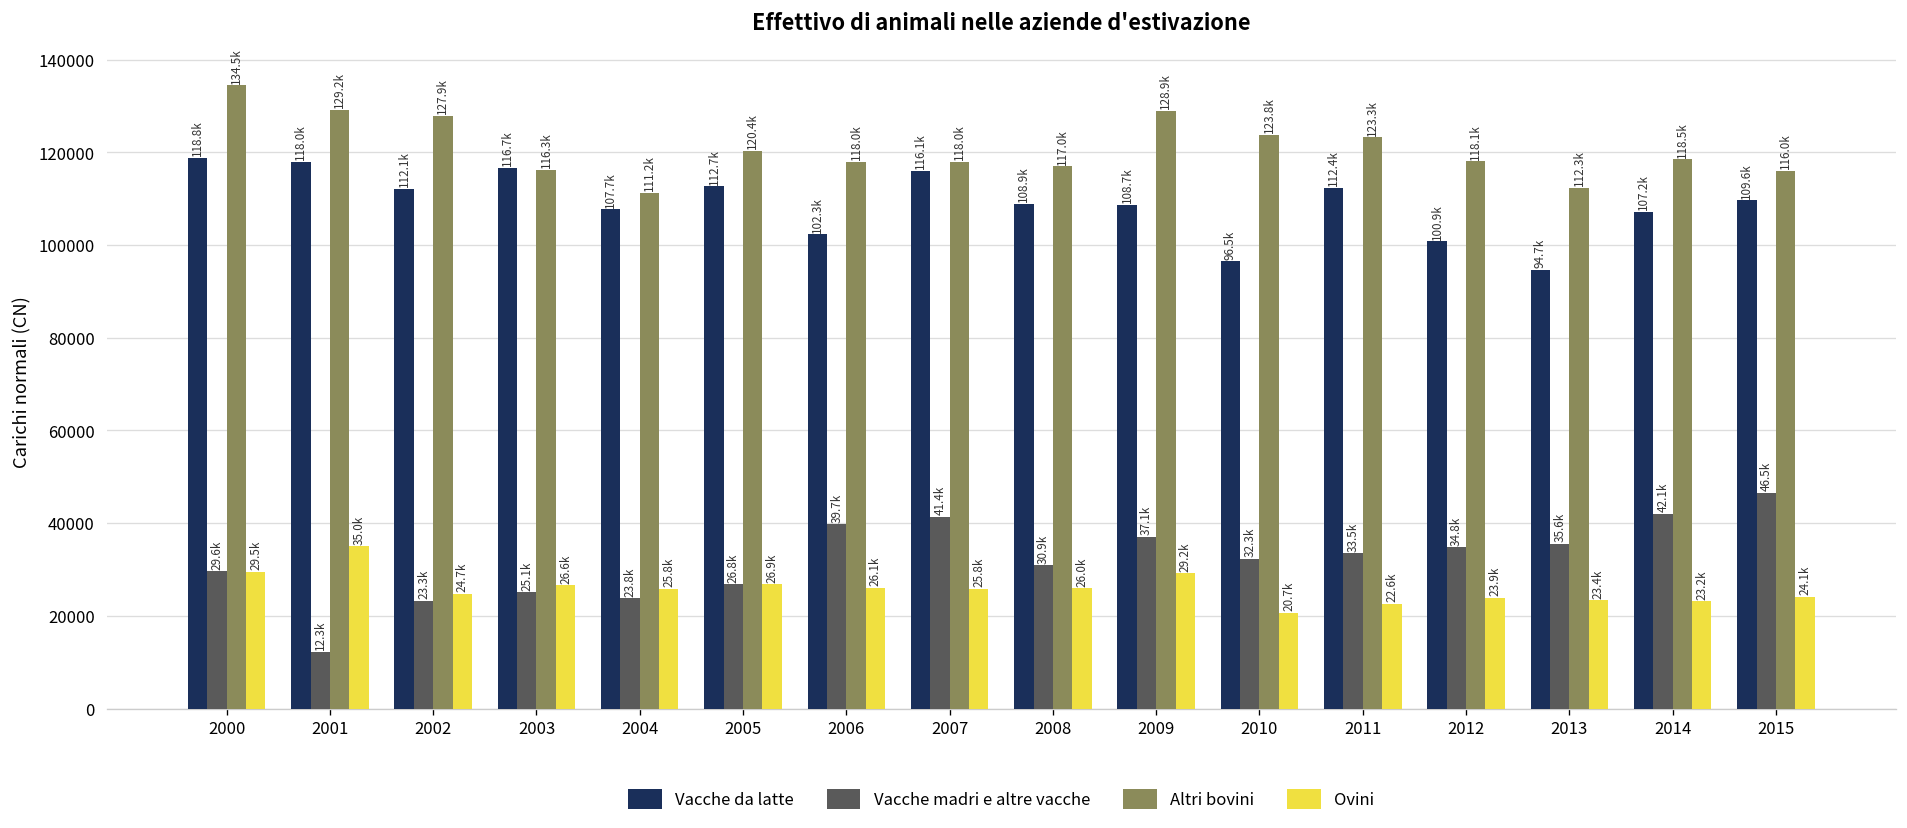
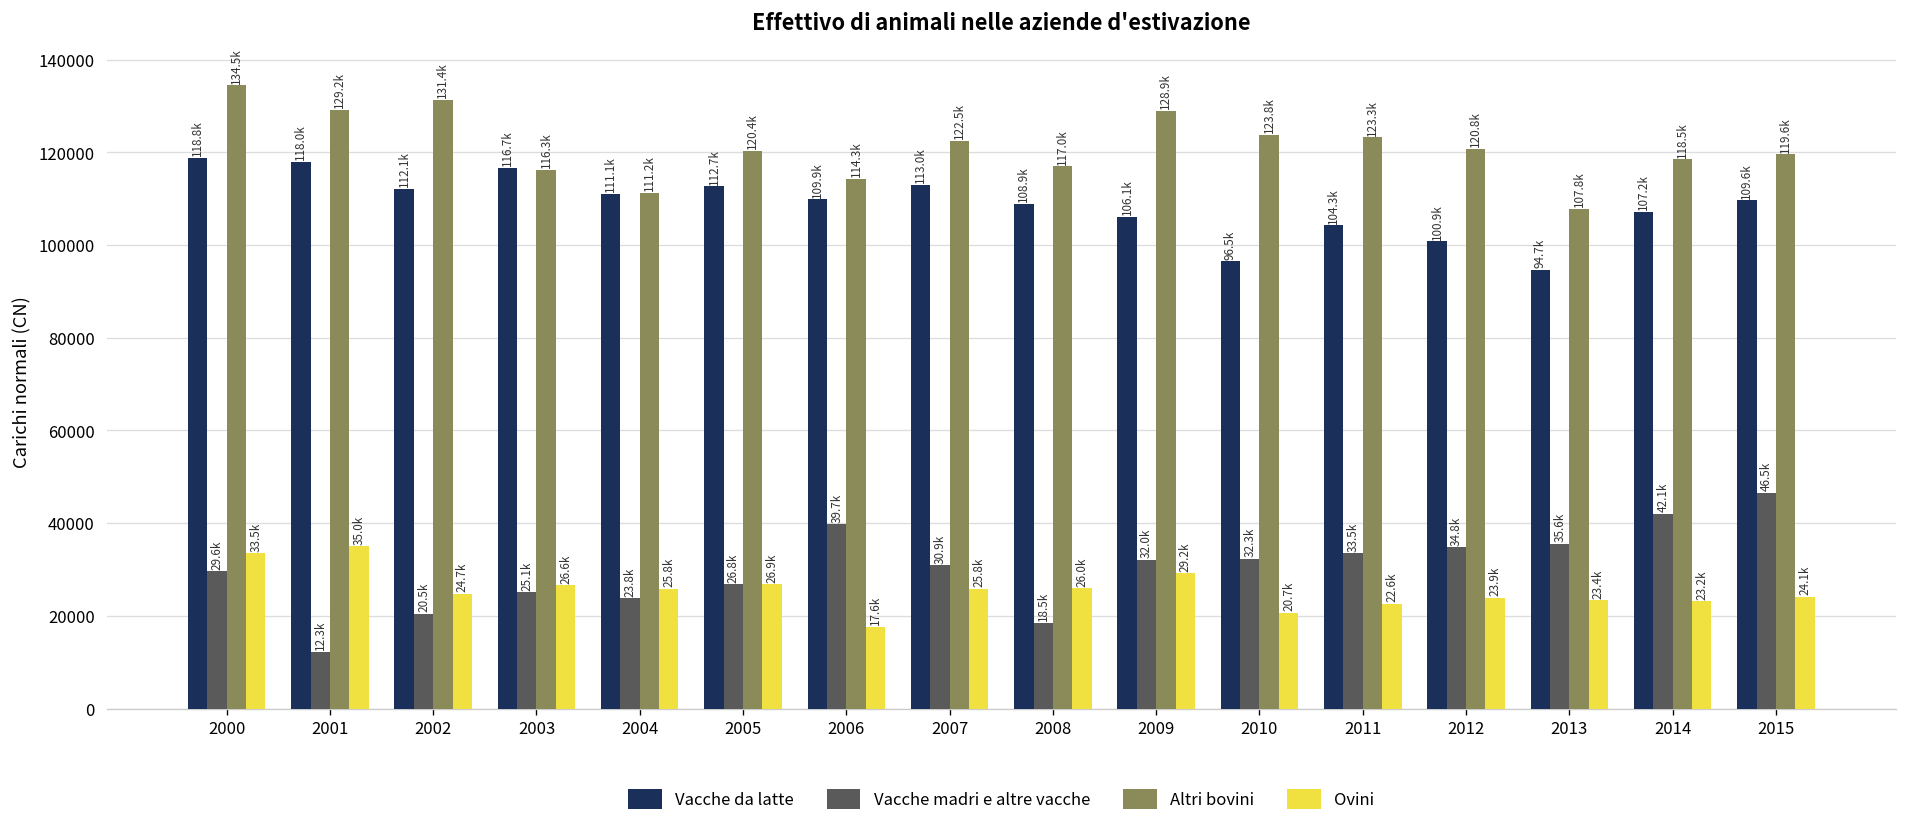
  {
    "Vacche da latte": {
      "2000": "118.8k",
      "2001": "118.0k",
      "2002": "112.1k",
      "2003": "116.7k",
-     "2004": "107.7k",
+     "2004": "111.1k",
      "2005": "112.7k",
-     "2006": "102.3k",
-     "2007": "116.1k",
+     "2006": "109.9k",
+     "2007": "113.0k",
      "2008": "108.9k",
-     "2009": "108.7k",
+     "2009": "106.1k",
      "2010": "96.5k",
-     "2011": "112.4k",
+     "2011": "104.3k",
      "2012": "100.9k",
      "2013": "94.7k",
      "2014": "107.2k",
      "2015": "109.6k"
    },
    "Vacche madri e altre vacche": {
      "2000": "29.6k",
      "2001": "12.3k",
-     "2002": "23.3k",
+     "2002": "20.5k",
      "2003": "25.1k",
      "2004": "23.8k",
      "2005": "26.8k",
      "2006": "39.7k",
-     "2007": "41.4k",
-     "2008": "30.9k",
-     "2009": "37.1k",
+     "2007": "30.9k",
+     "2008": "18.5k",
+     "2009": "32.0k",
      "2010": "32.3k",
      "2011": "33.5k",
      "2012": "34.8k",
      "2013": "35.6k",
      "2014": "42.1k",
      "2015": "46.5k"
    },
    "Altri bovini": {
      "2000": "134.5k",
      "2001": "129.2k",
-     "2002": "127.9k",
+     "2002": "131.4k",
      "2003": "116.3k",
      "2004": "111.2k",
      "2005": "120.4k",
-     "2006": "118.0k",
-     "2007": "118.0k",
+     "2006": "114.3k",
+     "2007": "122.5k",
      "2008": "117.0k",
      "2009": "128.9k",
      "2010": "123.8k",
      "2011": "123.3k",
-     "2012": "118.1k",
-     "2013": "112.3k",
+     "2012": "120.8k",
+     "2013": "107.8k",
      "2014": "118.5k",
-     "2015": "116.0k"
+     "2015": "119.6k"
    },
    "Ovini": {
-     "2000": "29.5k",
+     "2000": "33.5k",
      "2001": "35.0k",
      "2002": "24.7k",
      "2003": "26.6k",
      "2004": "25.8k",
      "2005": "26.9k",
-     "2006": "26.1k",
+     "2006": "17.6k",
      "2007": "25.8k",
      "2008": "26.0k",
      "2009": "29.2k",
      "2010": "20.7k",
      "2011": "22.6k",
      "2012": "23.9k",
      "2013": "23.4k",
      "2014": "23.2k",
      "2015": "24.1k"
    }
  }
